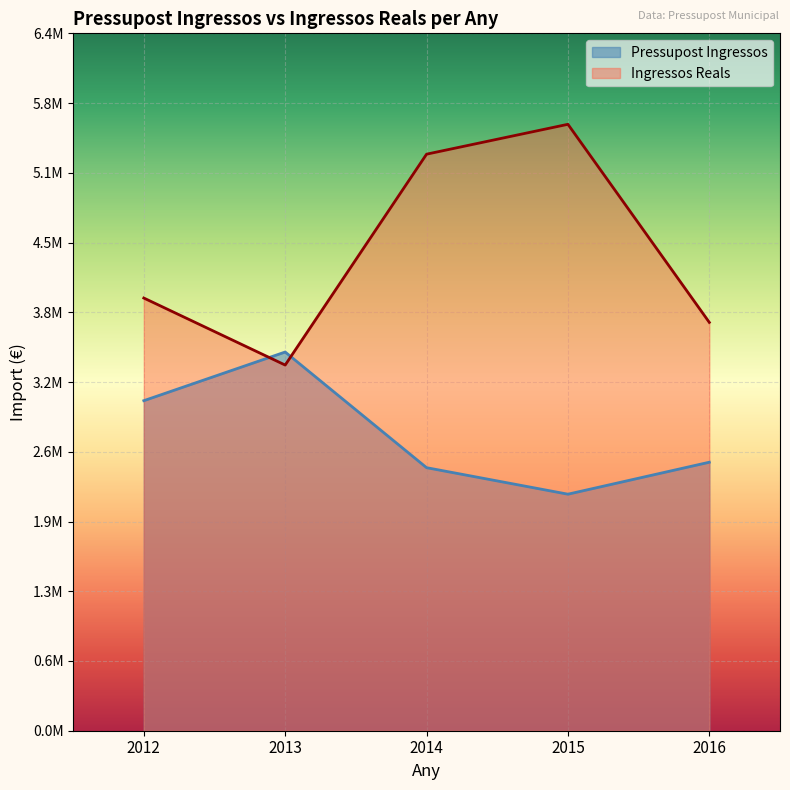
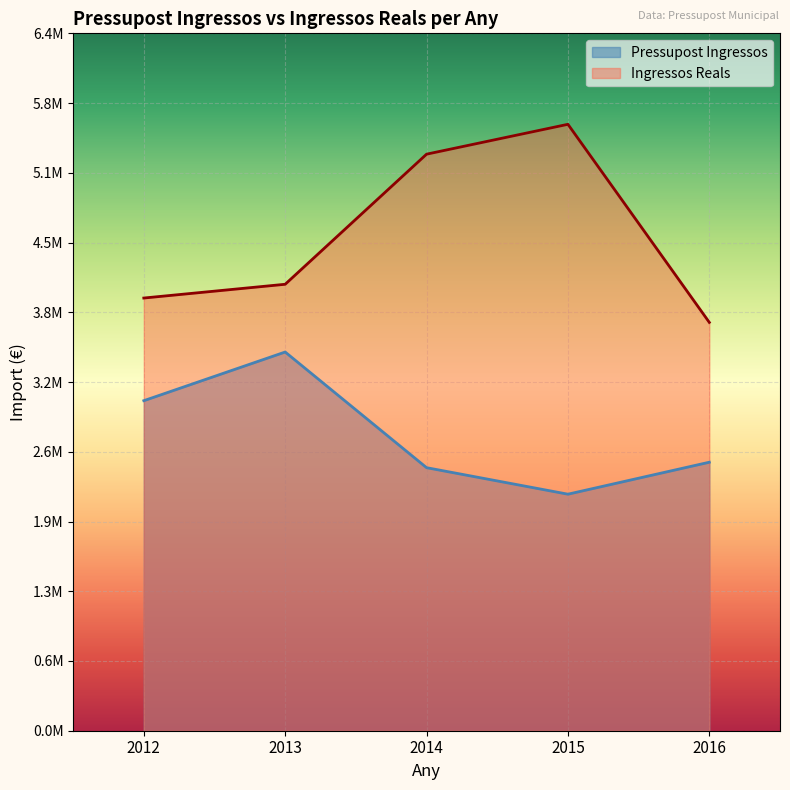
  {
    "Pressupost Ingressos": {
      "2012": 3030000,
      "2013": 3470000,
      "2014": 2410000,
      "2015": 2170000,
      "2016": 2460000
    },
    "Ingressos Reals": {
      "2012": 3970000,
-     "2013": 3350000,
+     "2013": 4100000,
      "2014": 5290000,
      "2015": 5560000,
      "2016": 3750000
    }
  }
